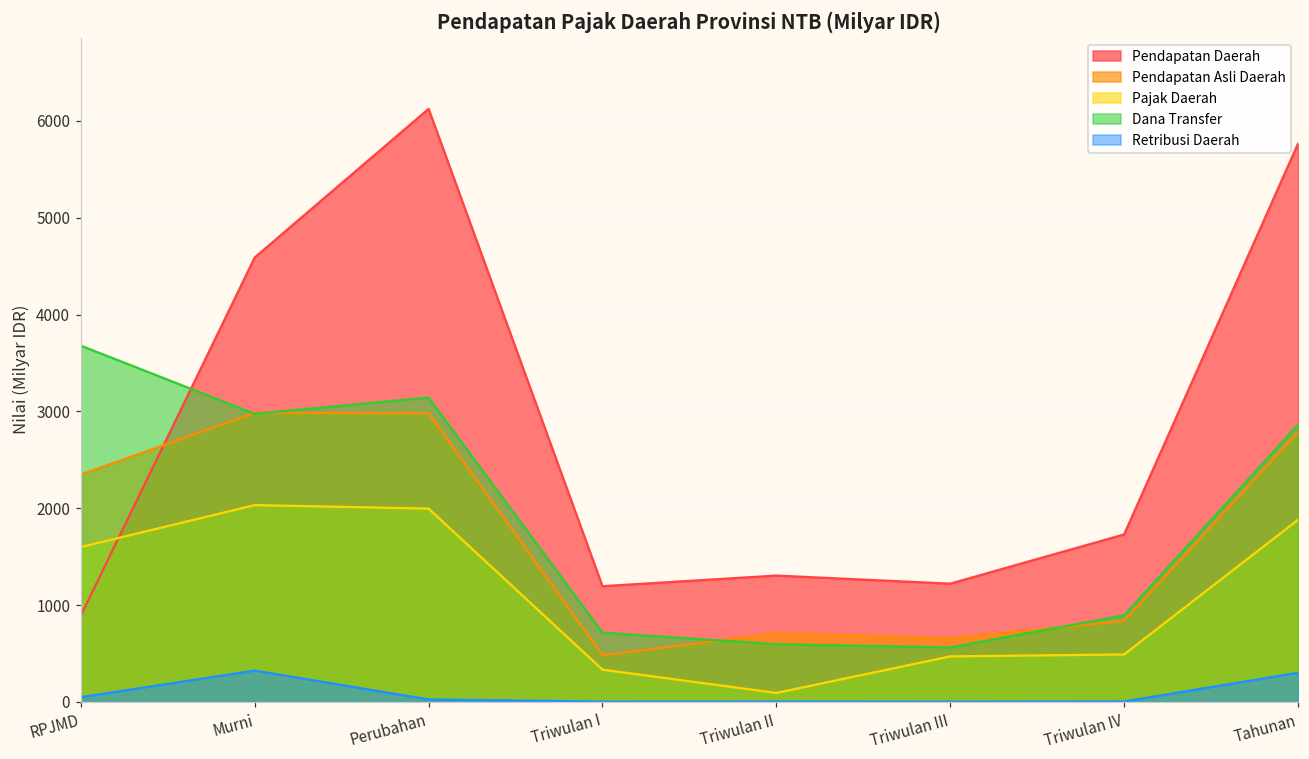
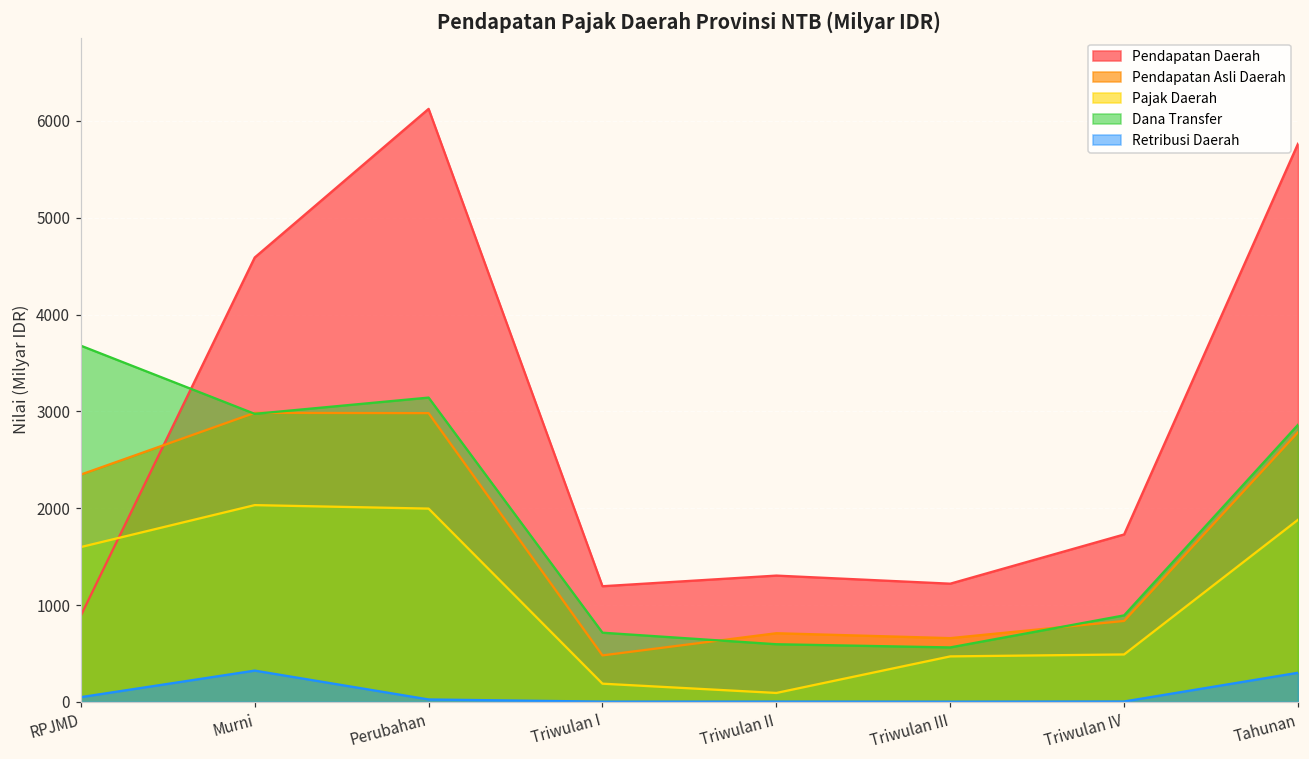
  {
    "Pendapatan Daerah": {
      "RPJMD": 900,
      "Murni": 4600,
      "Perubahan": 6100,
      "Triwulan I": 1200,
      "Triwulan II": 1300,
      "Triwulan III": 1200,
      "Triwulan IV": 1700,
      "Tahunan": 5800
    },
    "Pendapatan Asli Daerah": {
      "RPJMD": 2300,
      "Perubahan": 3000,
      "Triwulan I": 500,
      "Triwulan II": 700,
      "Triwulan III": 700,
      "Triwulan IV": 800,
      "Tahunan": 2800
    },
    "Pajak Daerah": {
      "RPJMD": 1600,
      "Murni": 2000,
      "Perubahan": 2000,
-     "Triwulan I": 300,
+     "Triwulan I": 200,
      "Triwulan II": 100,
      "Triwulan III": 500,
      "Triwulan IV": 500,
      "Tahunan": 1900
    },
    "Dana Transfer": {
      "RPJMD": 3700,
      "Perubahan": 3100,
      "Triwulan I": 700,
      "Triwulan II": 600,
      "Triwulan III": 600,
      "Triwulan IV": 900,
      "Tahunan": 2900
    },
    "Retribusi Daerah": {
      "RPJMD": 0,
      "Murni": 300,
      "Perubahan": 0,
      "Triwulan I": 0,
      "Triwulan II": 0,
      "Triwulan III": 0,
      "Triwulan IV": 0,
      "Tahunan": 300
    }
  }
